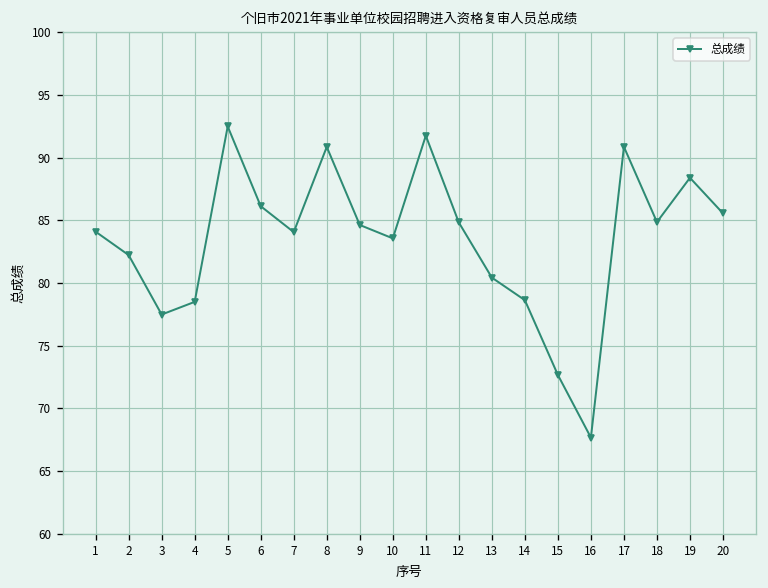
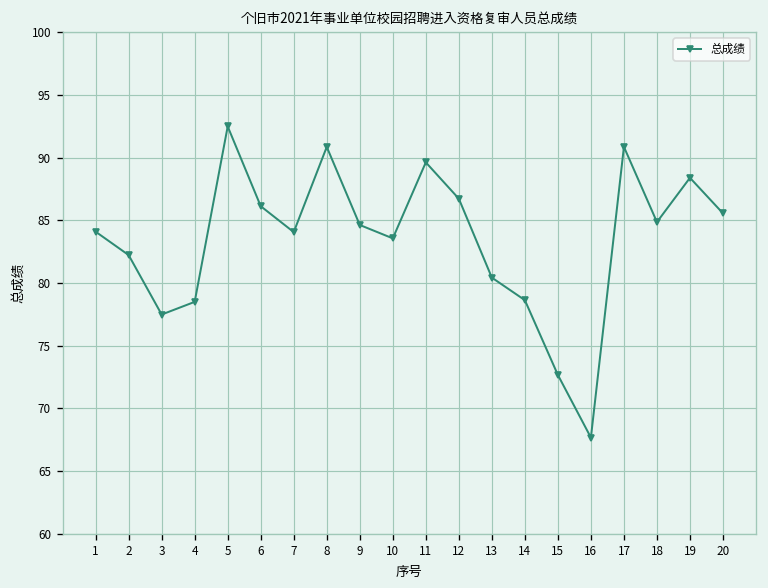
  {
    "1": 84.1,
    "2": 82.2,
    "3": 77.5,
    "4": 78.5,
    "5": 92.5,
    "6": 86.1,
    "7": 84.1,
    "8": 90.9,
    "9": 84.6,
    "10": 83.6,
-   "11": 91.8,
-   "12": 84.8,
+   "11": 89.6,
+   "12": 86.7,
    "13": 80.4,
    "14": 78.6,
    "15": 72.7,
    "16": 67.7,
    "17": 90.9,
    "18": 84.9,
    "19": 88.4,
    "20": 85.6
  }
